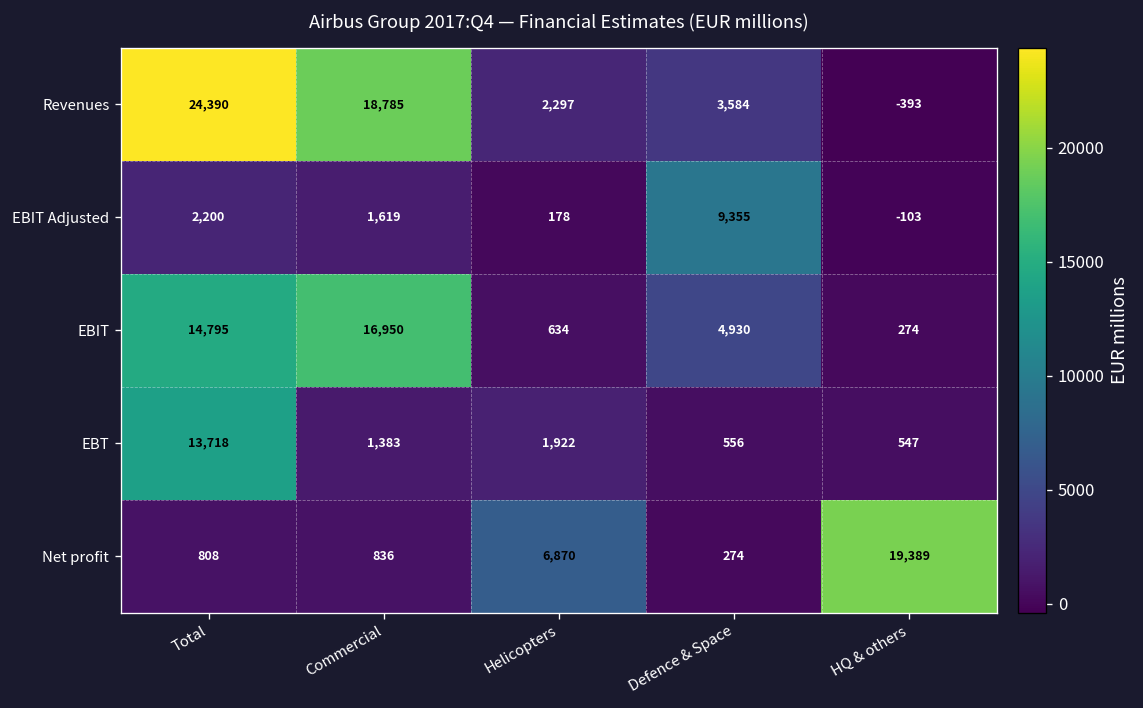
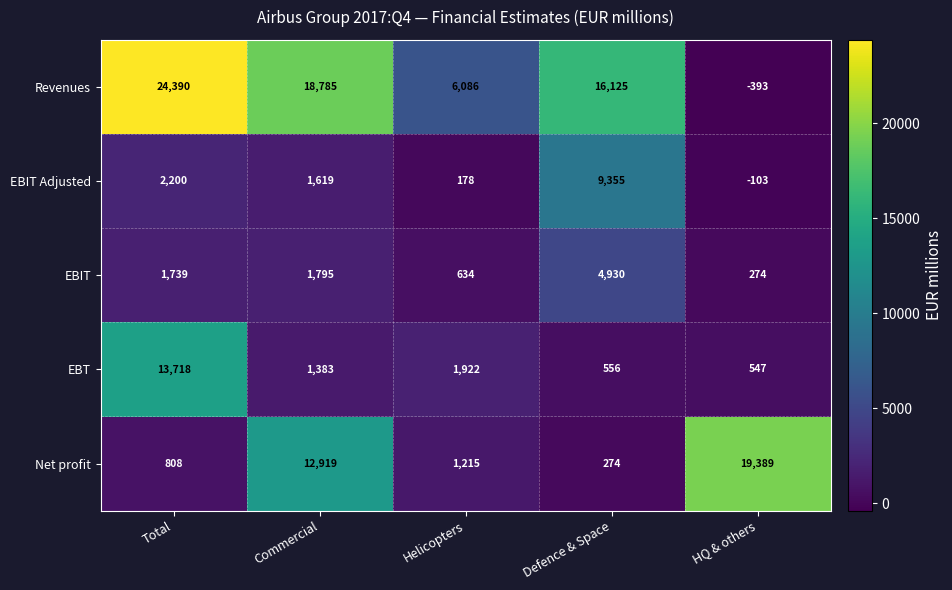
  {
    "Revenues": {
      "Total": "24,390",
      "Commercial": "18,785",
-     "Helicopters": "2,297",
-     "Defence & Space": "3,584",
+     "Helicopters": "6,086",
+     "Defence & Space": "16,125",
      "HQ & others": "-393"
    },
    "EBIT Adjusted": {
      "Total": "2,200",
      "Commercial": "1,619",
      "Helicopters": "178",
      "Defence & Space": "9,355",
      "HQ & others": "-103"
    },
    "EBIT": {
-     "Total": "14,795",
-     "Commercial": "16,950",
+     "Total": "1,739",
+     "Commercial": "1,795",
      "Helicopters": "634",
      "Defence & Space": "4,930",
      "HQ & others": "274"
    },
    "EBT": {
      "Total": "13,718",
      "Commercial": "1,383",
      "Helicopters": "1,922",
      "Defence & Space": "556",
      "HQ & others": "547"
    },
    "Net profit": {
      "Total": "808",
-     "Commercial": "836",
-     "Helicopters": "6,870",
+     "Commercial": "12,919",
+     "Helicopters": "1,215",
      "Defence & Space": "274",
      "HQ & others": "19,389"
    }
  }
